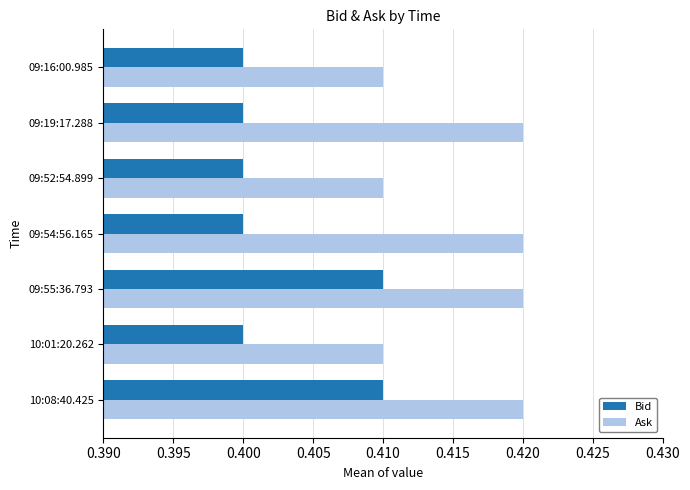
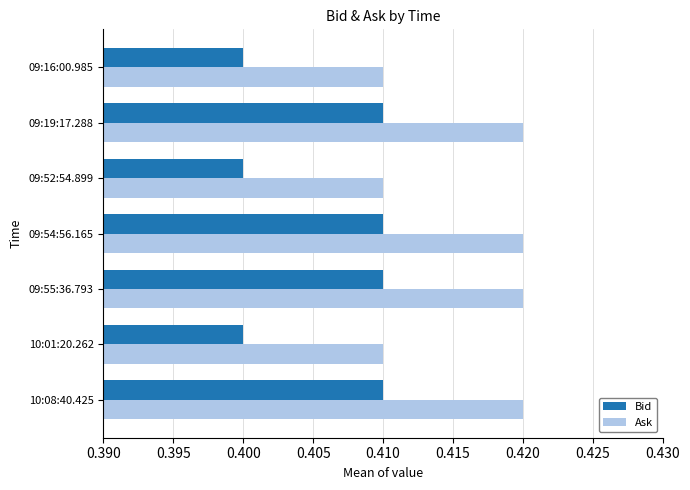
  {
    "Bid": {
      "09:16:00.985": 0.40,
-     "09:19:17.288": 0.40,
+     "09:19:17.288": 0.41,
      "09:52:54.899": 0.40,
-     "09:54:56.165": 0.40,
+     "09:54:56.165": 0.41,
      "09:55:36.793": 0.41,
      "10:01:20.262": 0.40,
      "10:08:40.425": 0.41
    },
    "Ask": {
      "09:16:00.985": 0.41,
      "09:19:17.288": 0.42,
      "09:52:54.899": 0.41,
      "09:54:56.165": 0.42,
      "09:55:36.793": 0.42,
      "10:01:20.262": 0.41,
      "10:08:40.425": 0.42
    }
  }
